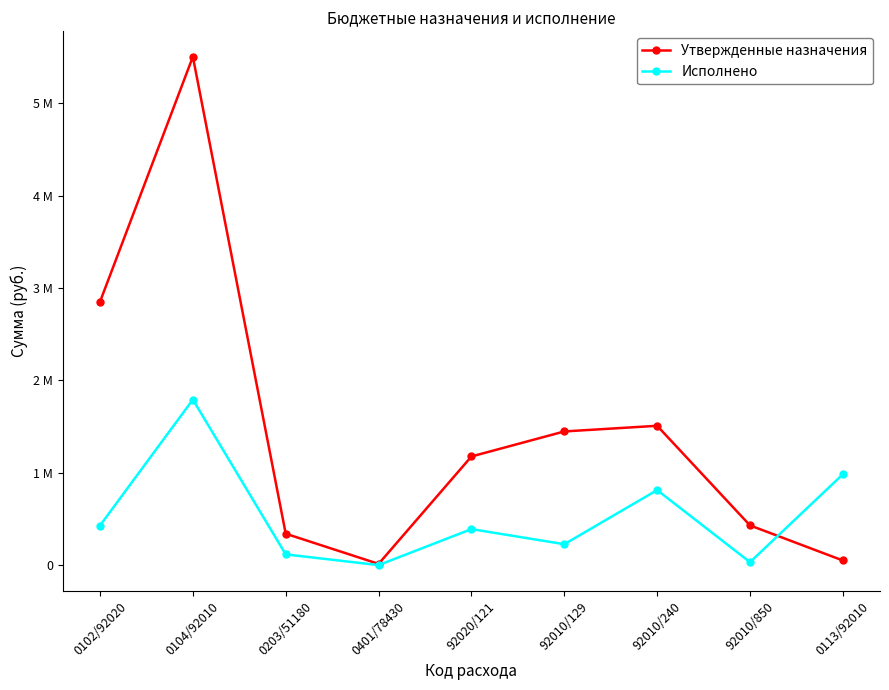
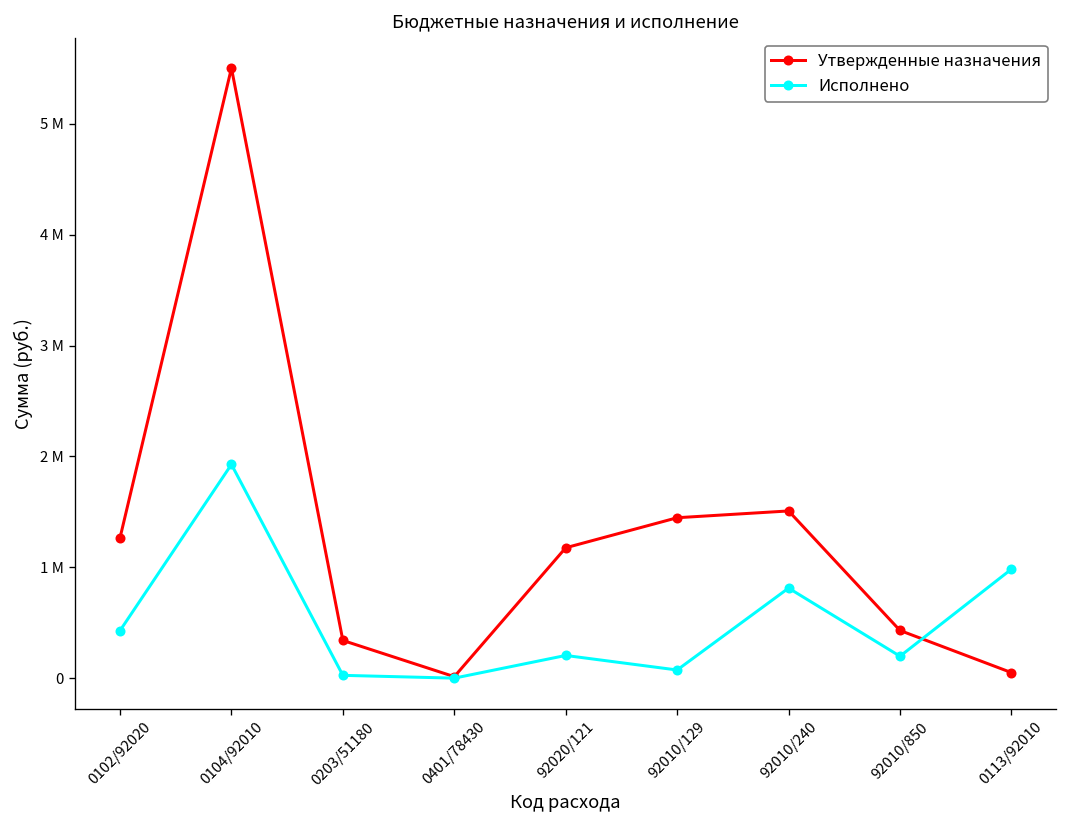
  {
    "Утвержденные назначения": {
-     "0102/92020": 2900000,
+     "0102/92020": 1300000,
      "0104/92010": 5500000,
      "0203/51180": 300000,
      "92020/121": 1200000,
      "92010/129": 1400000,
      "92010/240": 1500000,
      "92010/850": 400000,
      "0113/92010": 100000
    },
    "Исполнено": {
      "0102/92020": 400000,
-     "0104/92010": 1800000,
-     "0203/51180": 100000,
-     "92020/121": 400000,
-     "92010/129": 200000,
+     "0104/92010": 1900000,
+     "0203/51180": 0,
+     "92020/121": 200000,
+     "92010/129": 100000,
      "92010/240": 800000,
-     "92010/850": 0,
+     "92010/850": 200000,
      "0113/92010": 1000000
    }
  }
